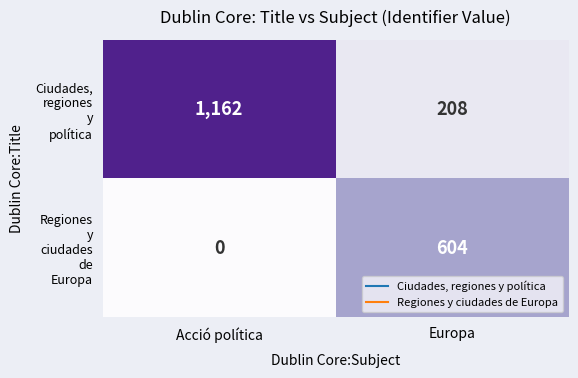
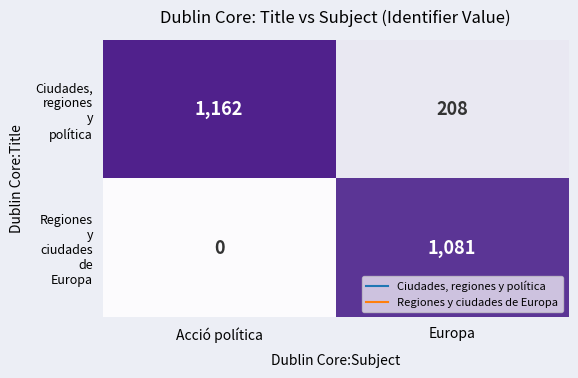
  {
    "Ciudades, regiones y política": {
      "Acció política": "1,162",
      "Europa": "208"
    },
    "Regiones y ciudades de Europa": {
      "Acció política": "0",
-     "Europa": "604"
+     "Europa": "1,081"
    }
  }
